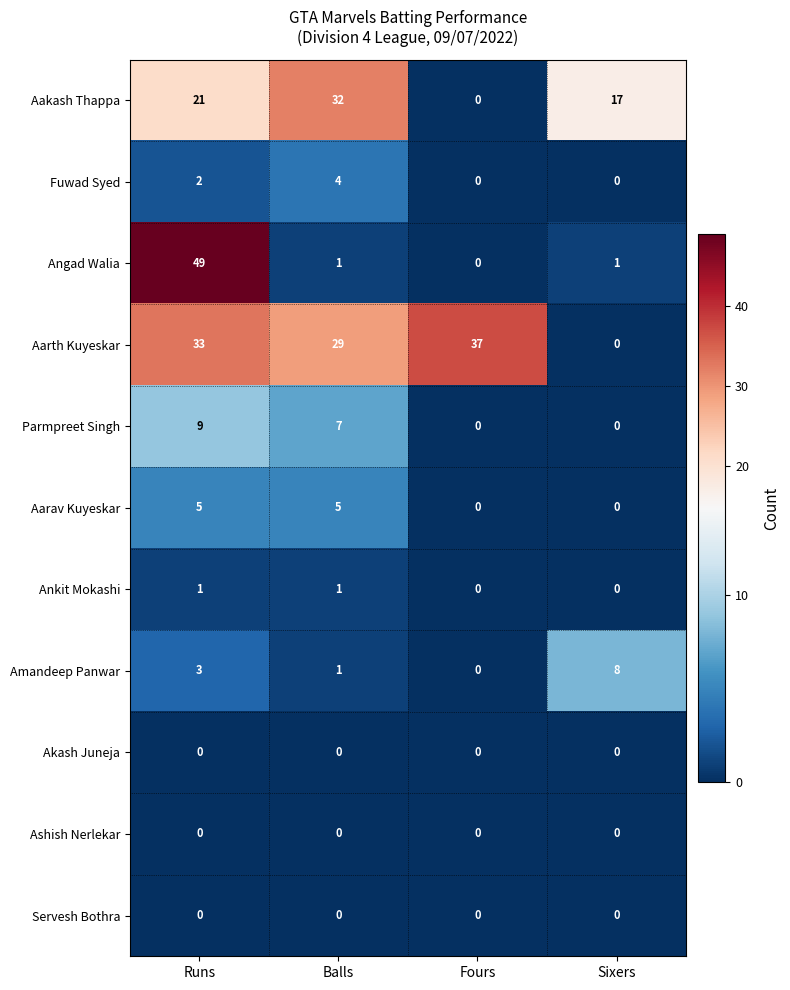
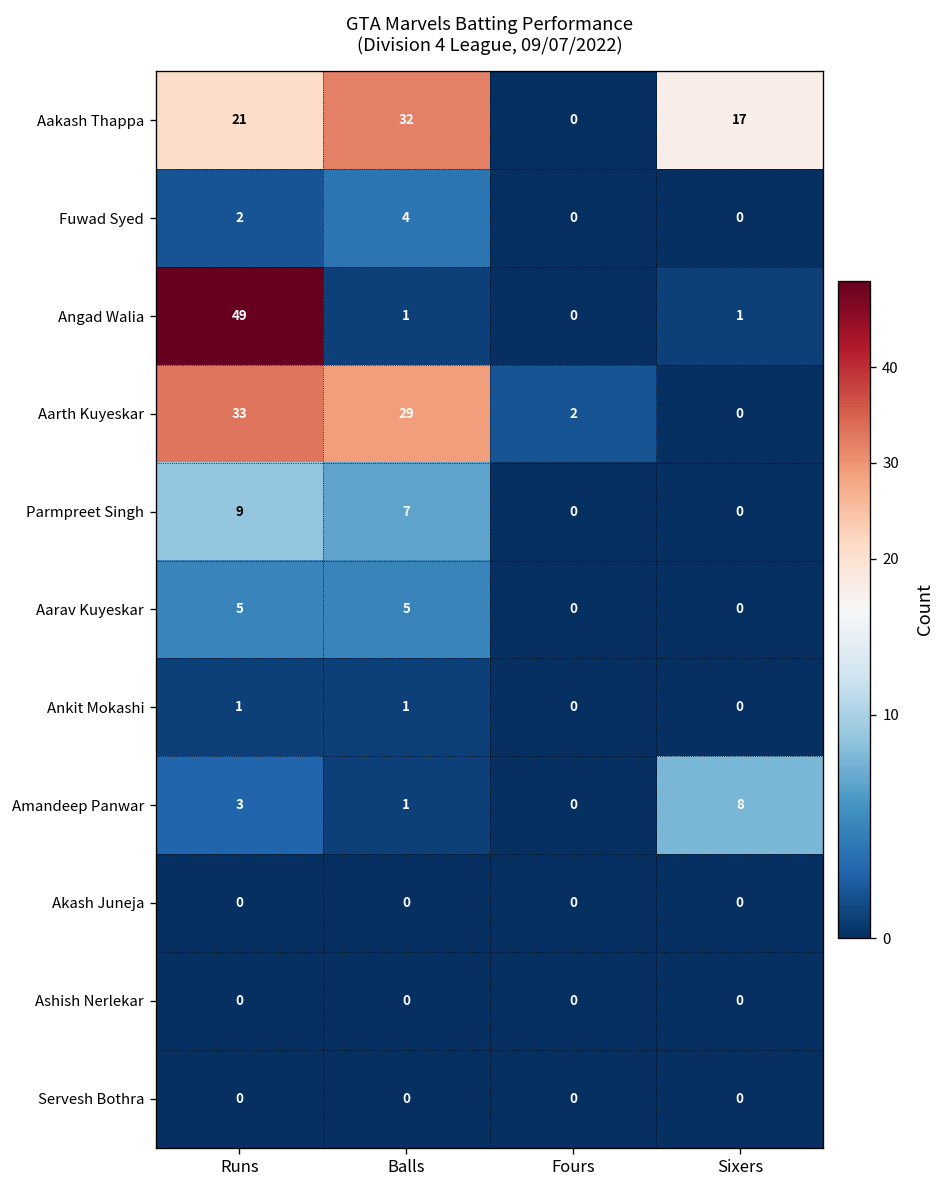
  {
    "Aakash Thappa": {
      "Runs": 21,
      "Balls": 32,
      "Fours": 0,
      "Sixers": 17
    },
    "Fuwad Syed": {
      "Runs": 2,
      "Balls": 4,
      "Fours": 0,
      "Sixers": 0
    },
    "Angad Walia": {
      "Runs": 49,
      "Balls": 1,
      "Fours": 0,
      "Sixers": 1
    },
    "Aarth Kuyeskar": {
      "Runs": 33,
      "Balls": 29,
-     "Fours": 37,
+     "Fours": 2,
      "Sixers": 0
    },
    "Parmpreet Singh": {
      "Runs": 9,
      "Balls": 7,
      "Fours": 0,
      "Sixers": 0
    },
    "Aarav Kuyeskar": {
      "Runs": 5,
      "Balls": 5,
      "Fours": 0,
      "Sixers": 0
    },
    "Ankit Mokashi": {
      "Runs": 1,
      "Balls": 1,
      "Fours": 0,
      "Sixers": 0
    },
    "Amandeep Panwar": {
      "Runs": 3,
      "Balls": 1,
      "Fours": 0,
      "Sixers": 8
    },
    "Akash Juneja": {
      "Runs": 0,
      "Balls": 0,
      "Fours": 0,
      "Sixers": 0
    },
    "Ashish Nerlekar": {
      "Runs": 0,
      "Balls": 0,
      "Fours": 0,
      "Sixers": 0
    },
    "Servesh Bothra": {
      "Runs": 0,
      "Balls": 0,
      "Fours": 0,
      "Sixers": 0
    }
  }
